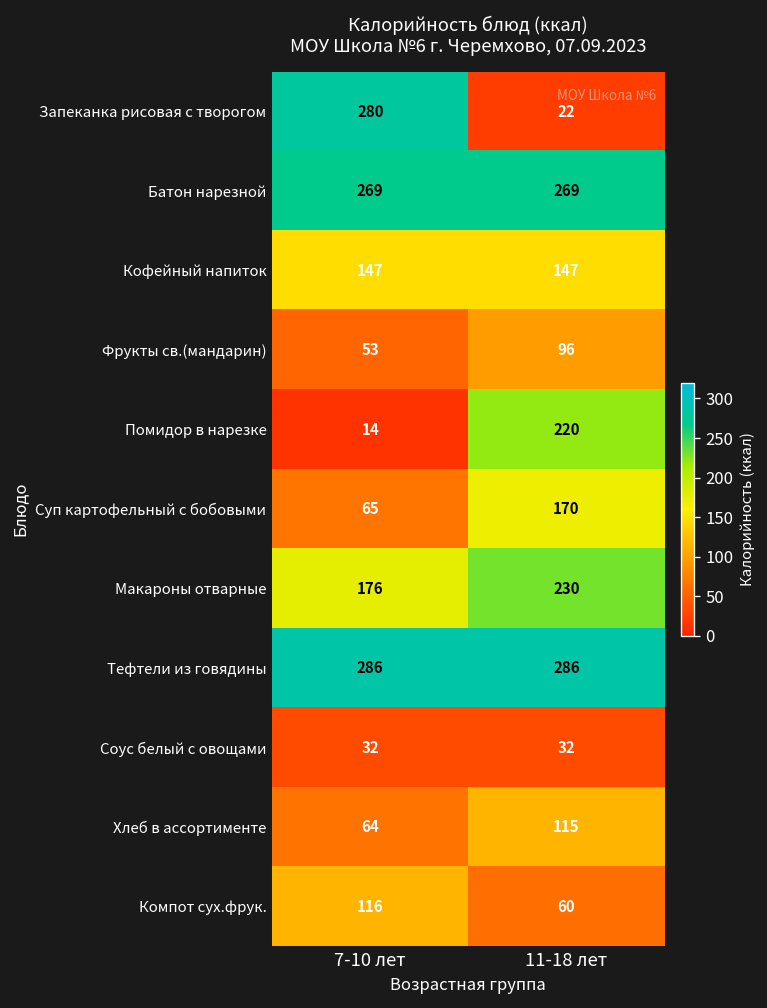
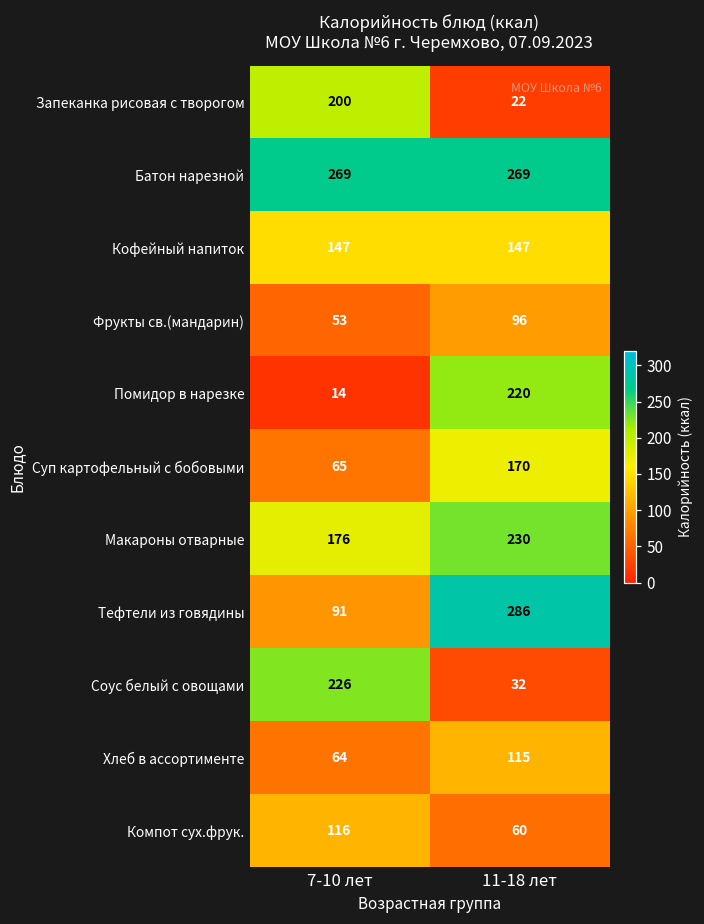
  {
    "Запеканка рисовая с творогом": {
-     "7-10 лет": 280
+     "7-10 лет": 200
    },
    "Батон нарезной": {
      "7-10 лет": 269,
      "11-18 лет": 269
    },
    "Кофейный напиток": {
      "7-10 лет": 147,
      "11-18 лет": 147
    },
    "Фрукты св.(мандарин)": {
      "7-10 лет": 53,
      "11-18 лет": 96
    },
    "Помидор в нарезке": {
      "7-10 лет": 14,
      "11-18 лет": 220
    },
    "Суп картофельный с бобовыми": {
      "7-10 лет": 65,
      "11-18 лет": 170
    },
    "Макароны отварные": {
      "7-10 лет": 176,
      "11-18 лет": 230
    },
    "Тефтели из говядины": {
-     "7-10 лет": 286,
+     "7-10 лет": 91,
      "11-18 лет": 286
    },
    "Соус белый с овощами": {
-     "7-10 лет": 32,
+     "7-10 лет": 226,
      "11-18 лет": 32
    },
    "Хлеб в ассортименте": {
      "7-10 лет": 64,
      "11-18 лет": 115
    },
    "Компот сух.фрук.": {
      "7-10 лет": 116,
      "11-18 лет": 60
    }
  }
